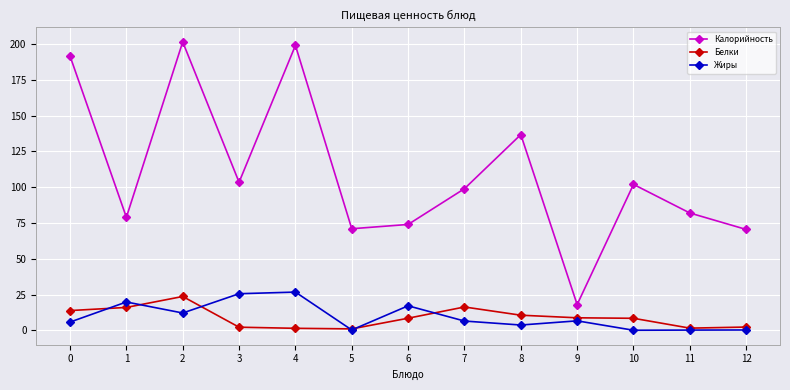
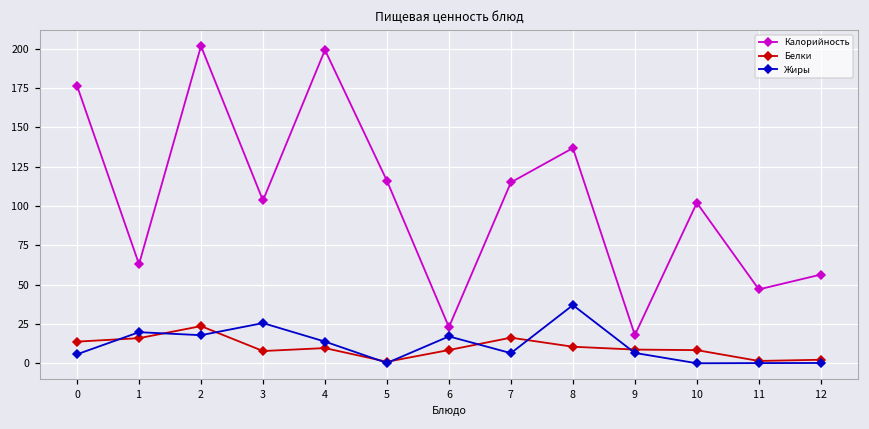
  {
    "Калорийность": {
-     "0": 192,
-     "1": 79,
+     "0": 176,
+     "1": 63,
      "2": 202,
      "3": 104,
      "4": 199,
-     "5": 71,
-     "6": 74,
-     "7": 99,
+     "5": 116,
+     "6": 23,
+     "7": 115,
      "8": 137,
      "9": 18,
      "10": 102,
-     "11": 82,
-     "12": 71
+     "11": 47,
+     "12": 56
    },
    "Белки": {
      "0": 14,
      "1": 16,
      "2": 24,
-     "3": 2,
-     "4": 1,
+     "3": 8,
+     "4": 10,
      "6": 8,
      "7": 16,
      "8": 11,
      "9": 9,
      "10": 8,
      "12": 2
    },
    "Жиры": {
      "0": 6,
      "1": 20,
-     "2": 12,
+     "2": 18,
      "3": 26,
-     "4": 27,
+     "4": 14,
      "6": 17,
      "7": 6,
-     "8": 4,
+     "8": 37,
      "9": 7,
      "10": 0,
      "12": 0
    }
  }
